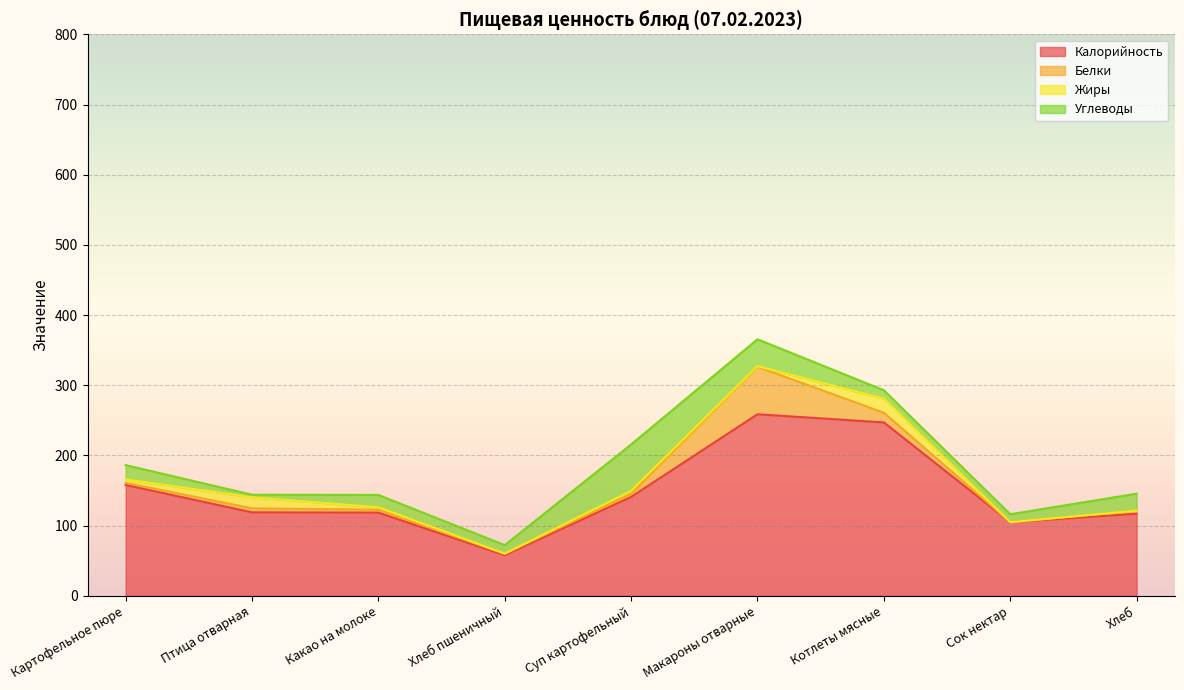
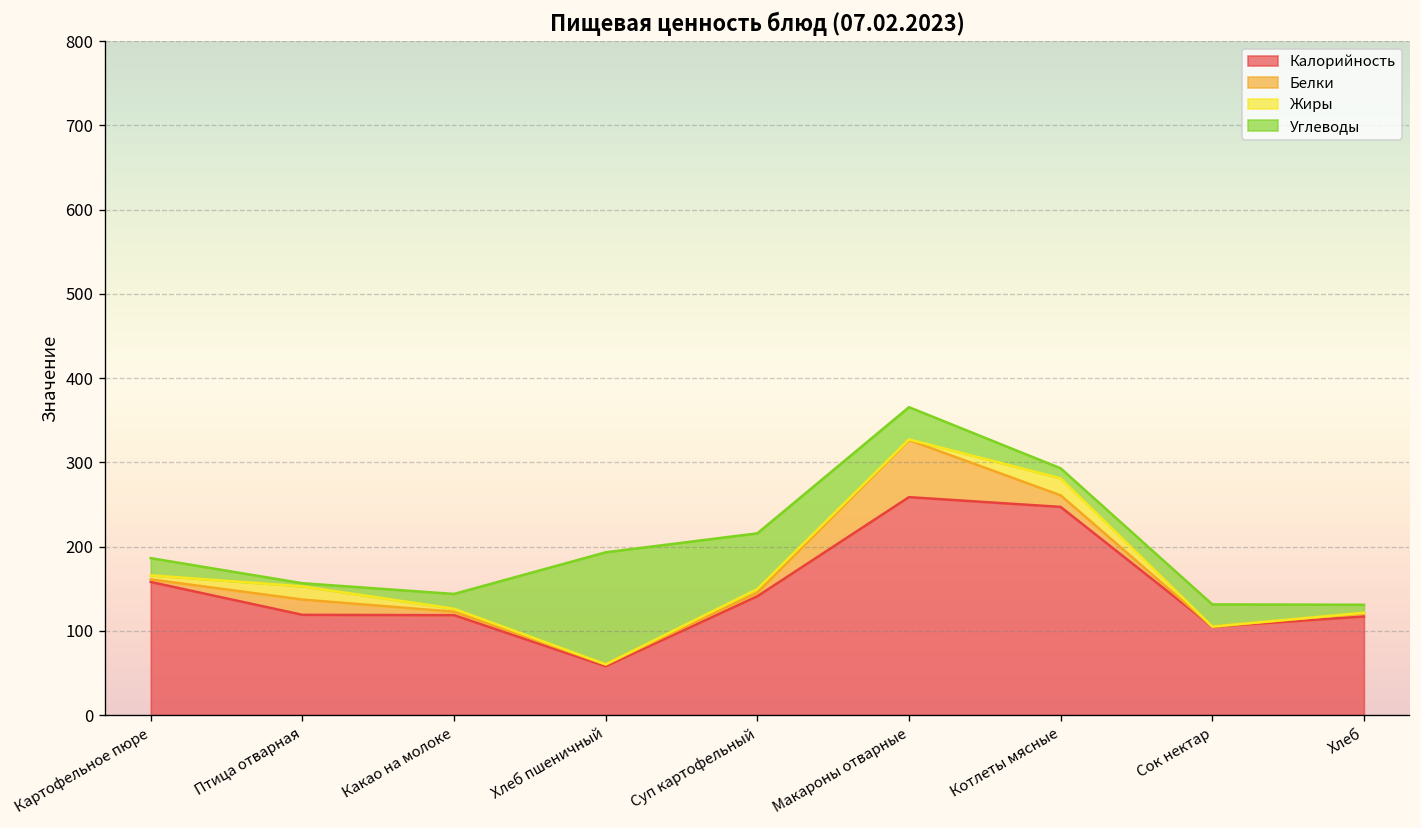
  {
    "Калорийность": {
      "Птица отварная": 120,
      "Какао на молоке": 120,
      "Суп картофельный": 140,
      "Макароны отварные": 260,
      "Котлеты мясные": 250,
      "Хлеб": 120
    },
    "Белки": {
-     "Птица отварная": 10,
+     "Птица отварная": 20,
      "Суп картофельный": 0,
      "Котлеты мясные": 10
    },
    "Жиры": {
      "Картофельное пюре": 0,
      "Птица отварная": 20,
      "Суп картофельный": 0,
      "Котлеты мясные": 20
    },
    "Углеводы": {
      "Картофельное пюре": 20,
      "Птица отварная": 0,
      "Какао на молоке": 20,
-     "Хлеб пшеничный": 10,
+     "Хлеб пшеничный": 130,
      "Суп картофельный": 70,
      "Макароны отварные": 40,
      "Котлеты мясные": 10,
-     "Сок нектар": 10,
-     "Хлеб": 20
+     "Сок нектар": 30,
+     "Хлеб": 10
    }
  }
